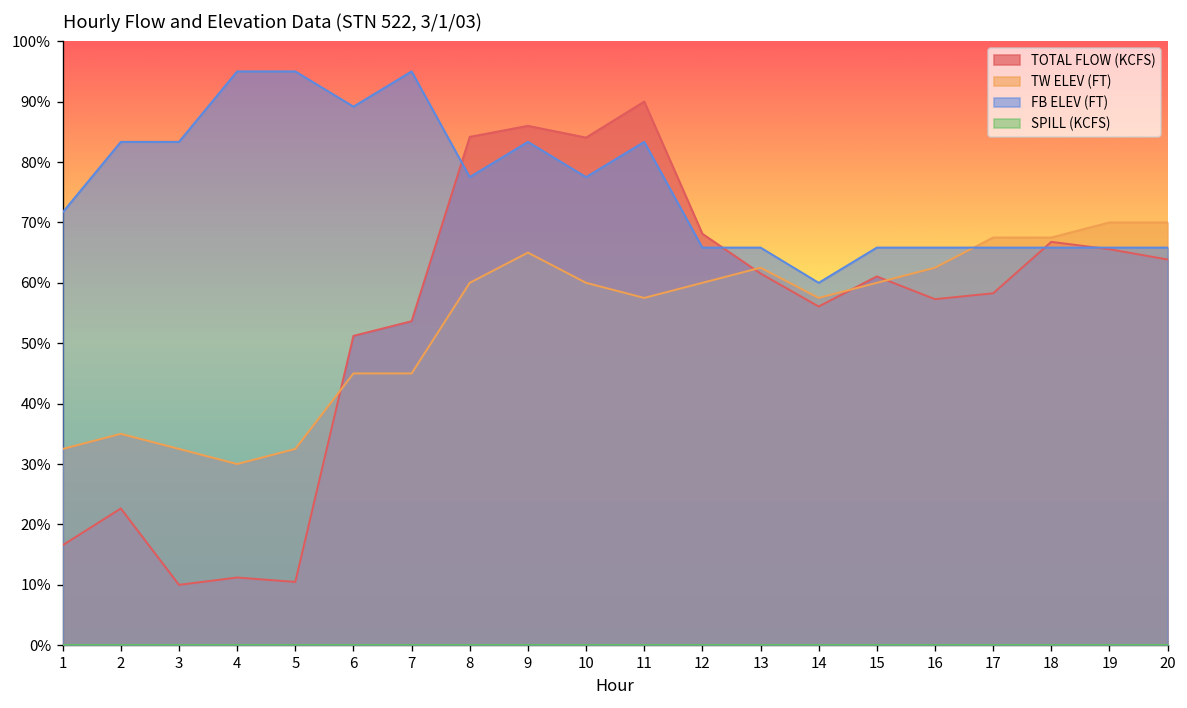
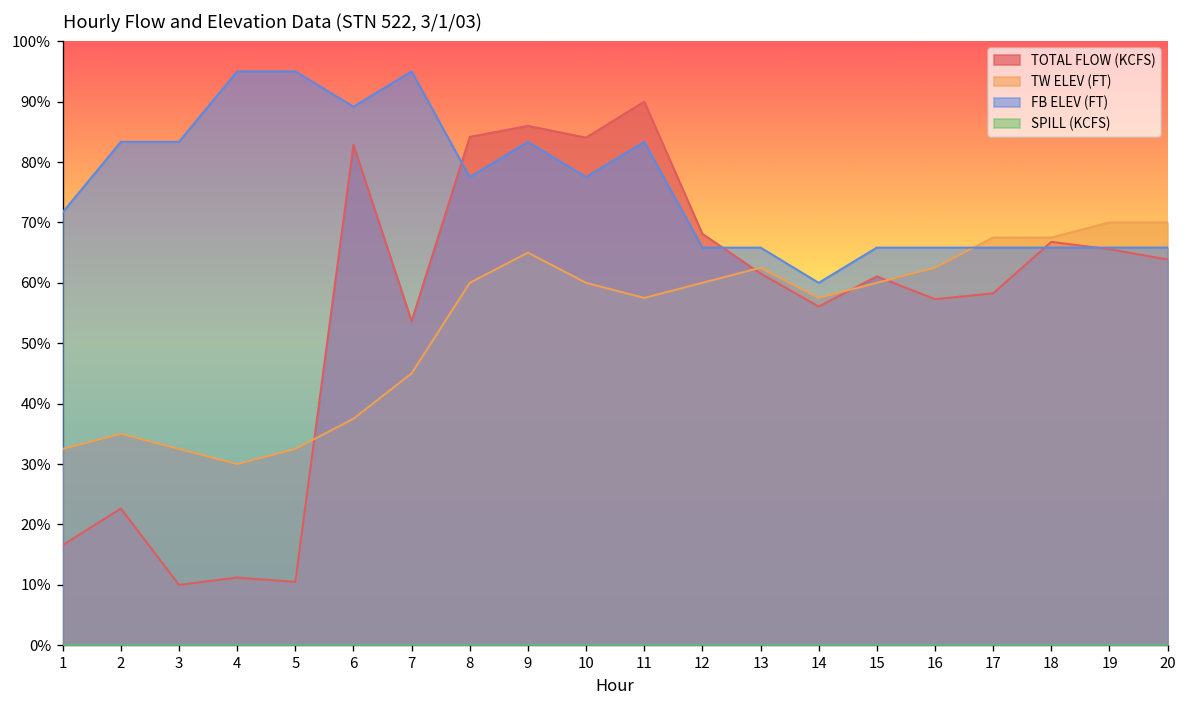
  {
    "TOTAL FLOW (KCFS)": {
      "1": "17%",
      "2": "23%",
      "3": "10%",
      "4": "11%",
      "5": "10%",
-     "6": "51%",
+     "6": "83%",
      "7": "54%",
      "8": "84%",
      "9": "86%",
      "10": "84%",
      "11": "90%",
      "12": "68%",
      "13": "62%",
      "14": "56%",
      "15": "61%",
      "16": "57%",
      "17": "58%",
      "18": "67%",
      "20": "64%"
    },
    "TW ELEV (FT)": {
      "1": "32%",
      "2": "35%",
      "3": "32%",
      "4": "30%",
      "5": "32%",
-     "6": "45%",
+     "6": "37%",
      "7": "45%",
      "8": "60%",
      "9": "65%",
      "10": "60%",
      "11": "57%",
      "12": "60%",
      "13": "63%",
      "14": "57%",
      "15": "60%",
      "16": "63%",
      "17": "68%",
      "18": "68%",
      "19": "70%",
      "20": "70%"
    },
    "FB ELEV (FT)": {
      "1": "72%",
      "2": "83%",
      "3": "83%",
      "4": "95%",
      "5": "95%",
      "6": "89%",
      "7": "95%",
      "8": "78%",
      "9": "83%",
      "10": "78%",
      "11": "83%",
      "12": "66%",
      "13": "66%",
      "14": "60%",
      "15": "66%",
      "16": "66%",
      "17": "66%",
      "18": "66%",
      "20": "66%"
    },
    "SPILL (KCFS)": {
      "1": "0%",
      "2": "0%",
      "3": "0%",
      "4": "0%",
      "5": "0%",
      "6": "0%",
      "7": "0%",
      "8": "0%",
      "9": "0%",
      "10": "0%",
      "11": "0%",
      "12": "0%",
      "13": "0%",
      "14": "0%",
      "15": "0%",
      "16": "0%",
      "17": "0%",
      "18": "0%",
      "19": "0%",
      "20": "0%"
    }
  }
